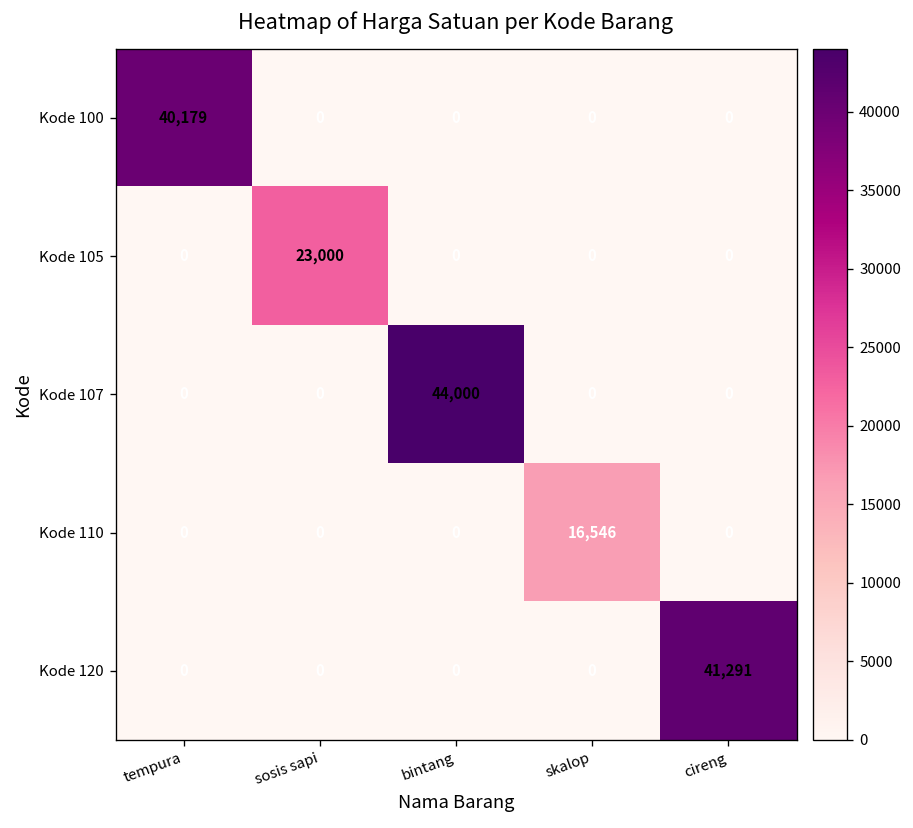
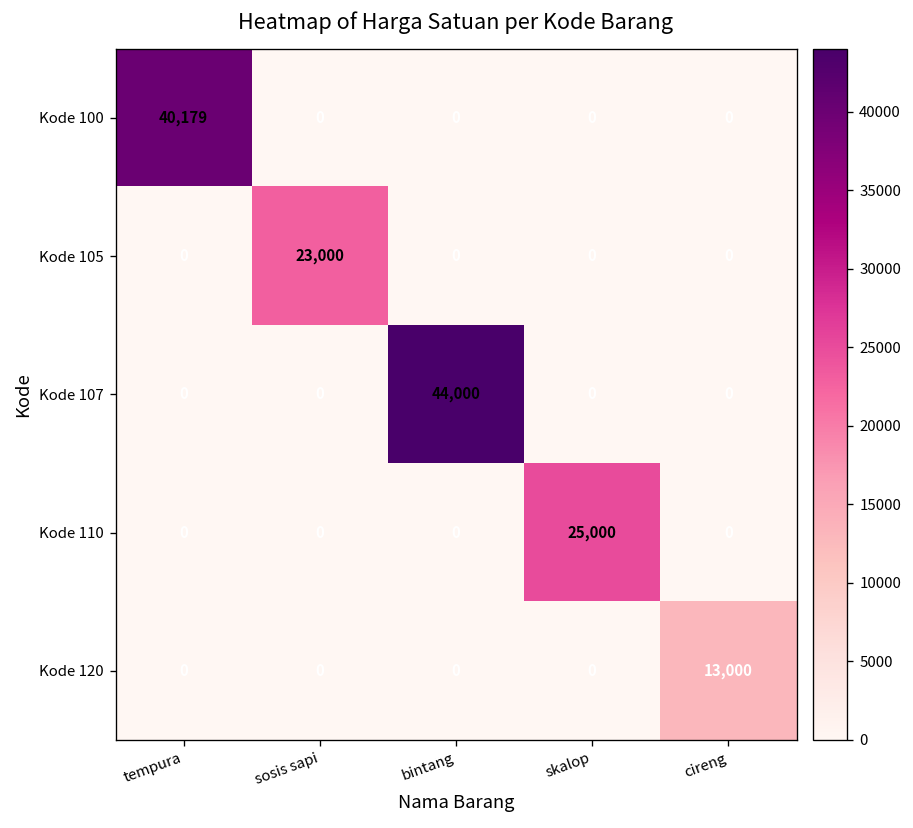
  {
    "Kode 100": {
      "tempura": "40,179"
    },
    "Kode 105": {
      "sosis sapi": "23,000"
    },
    "Kode 107": {
      "bintang": "44,000"
    },
    "Kode 110": {
-     "skalop": "16,546"
+     "skalop": "25,000"
    },
    "Kode 120": {
-     "cireng": "41,291"
+     "cireng": "13,000"
    }
  }
